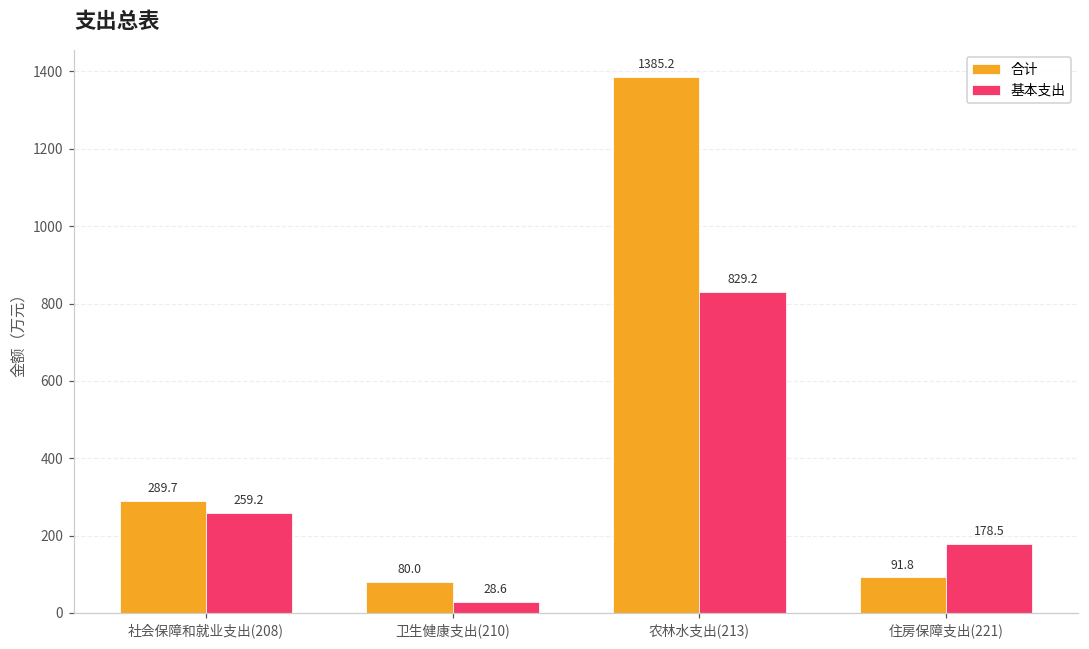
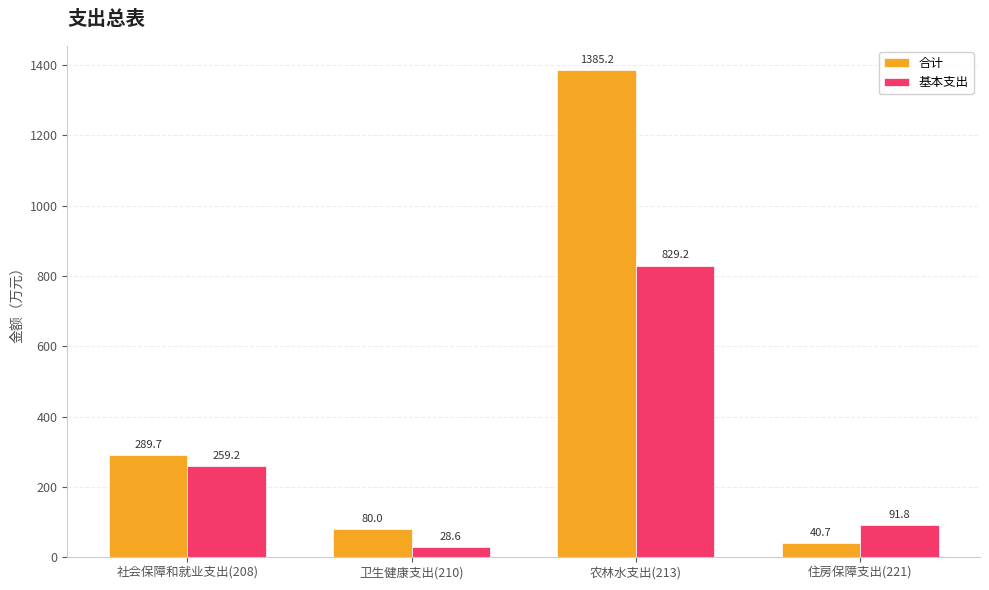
  {
    "合计": {
      "社会保障和就业支出(208)": 289.7,
      "卫生健康支出(210)": 80.0,
      "农林水支出(213)": 1385.2,
-     "住房保障支出(221)": 91.8
+     "住房保障支出(221)": 40.7
    },
    "基本支出": {
      "社会保障和就业支出(208)": 259.2,
      "卫生健康支出(210)": 28.6,
      "农林水支出(213)": 829.2,
-     "住房保障支出(221)": 178.5
+     "住房保障支出(221)": 91.8
    }
  }
